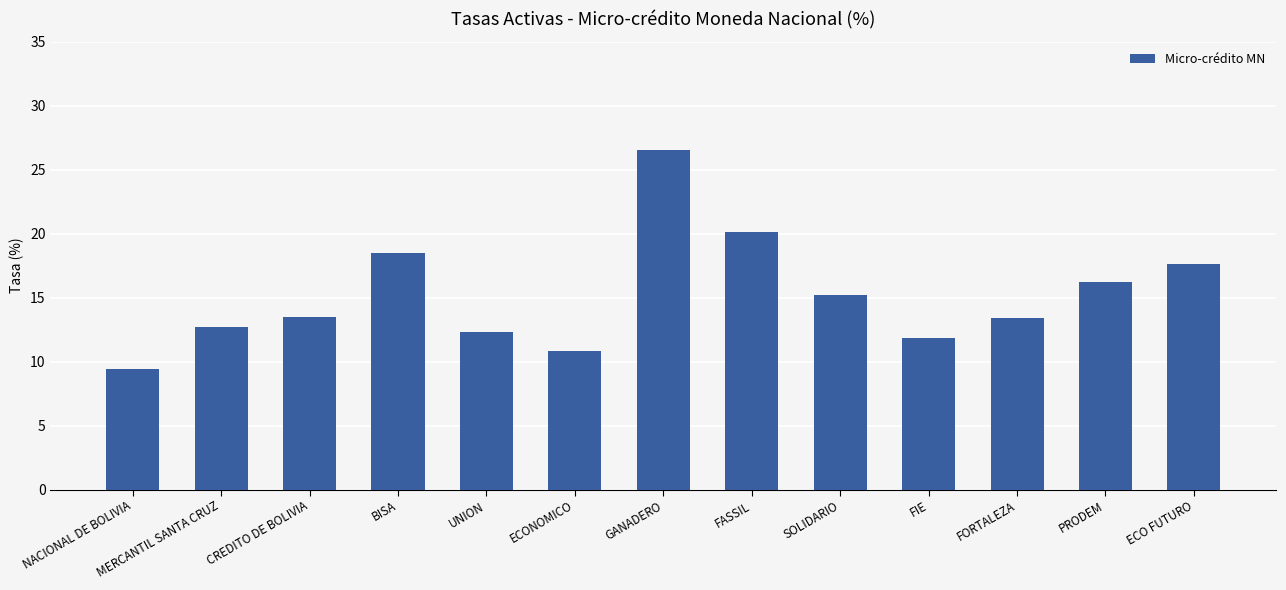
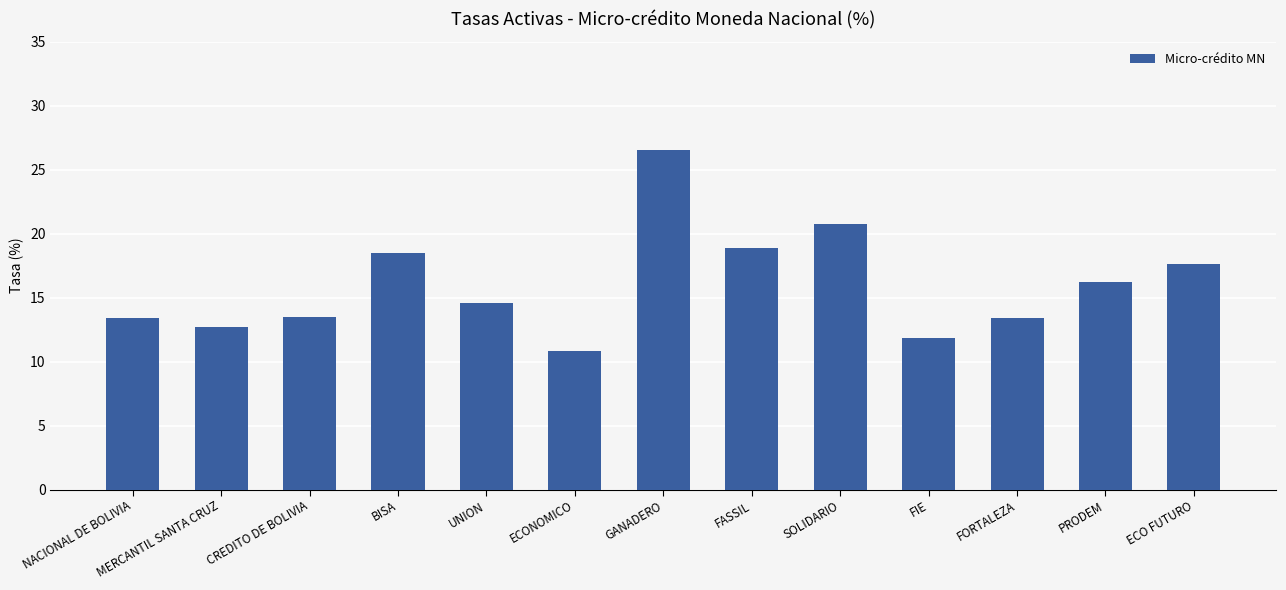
  {
-   "NACIONAL DE BOLIVIA": 9.4,
+   "NACIONAL DE BOLIVIA": 13.4,
    "MERCANTIL SANTA CRUZ": 12.7,
    "CREDITO DE BOLIVIA": 13.5,
    "BISA": 18.5,
-   "UNION": 12.3,
+   "UNION": 14.6,
    "ECONOMICO": 10.8,
    "GANADERO": 26.6,
-   "FASSIL": 20.2,
-   "SOLIDARIO": 15.2,
+   "FASSIL": 18.9,
+   "SOLIDARIO": 20.8,
    "FIE": 11.9,
    "FORTALEZA": 13.4,
    "PRODEM": 16.3,
    "ECO FUTURO": 17.6
  }
